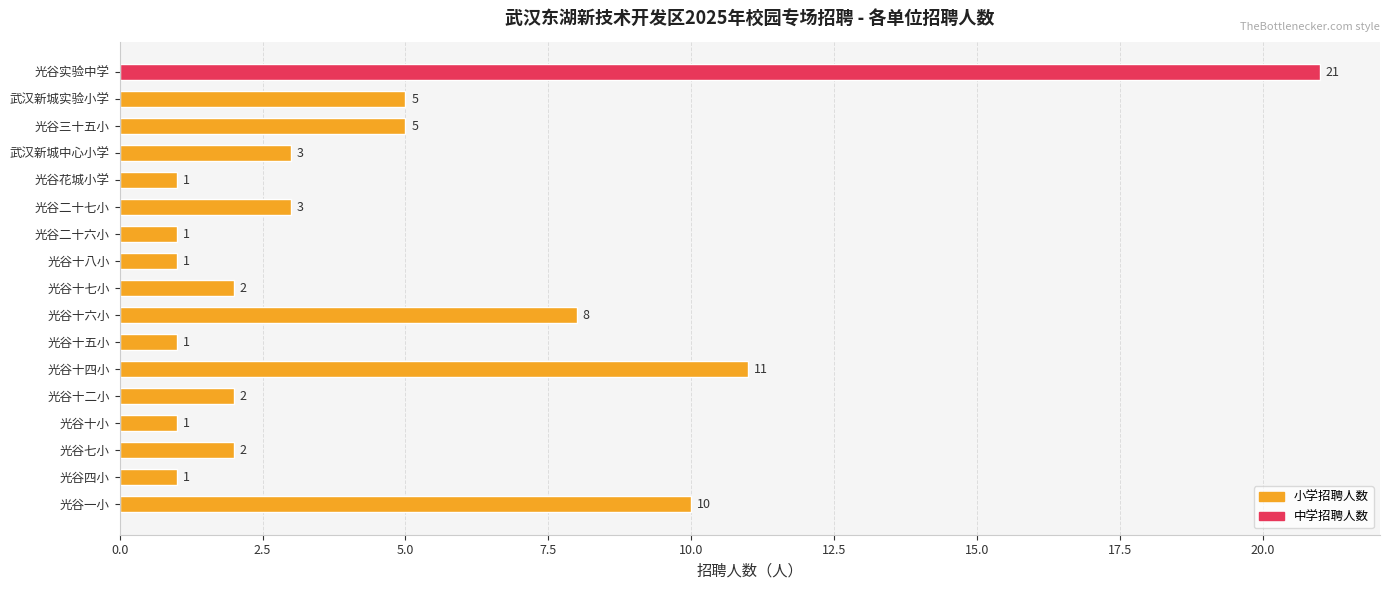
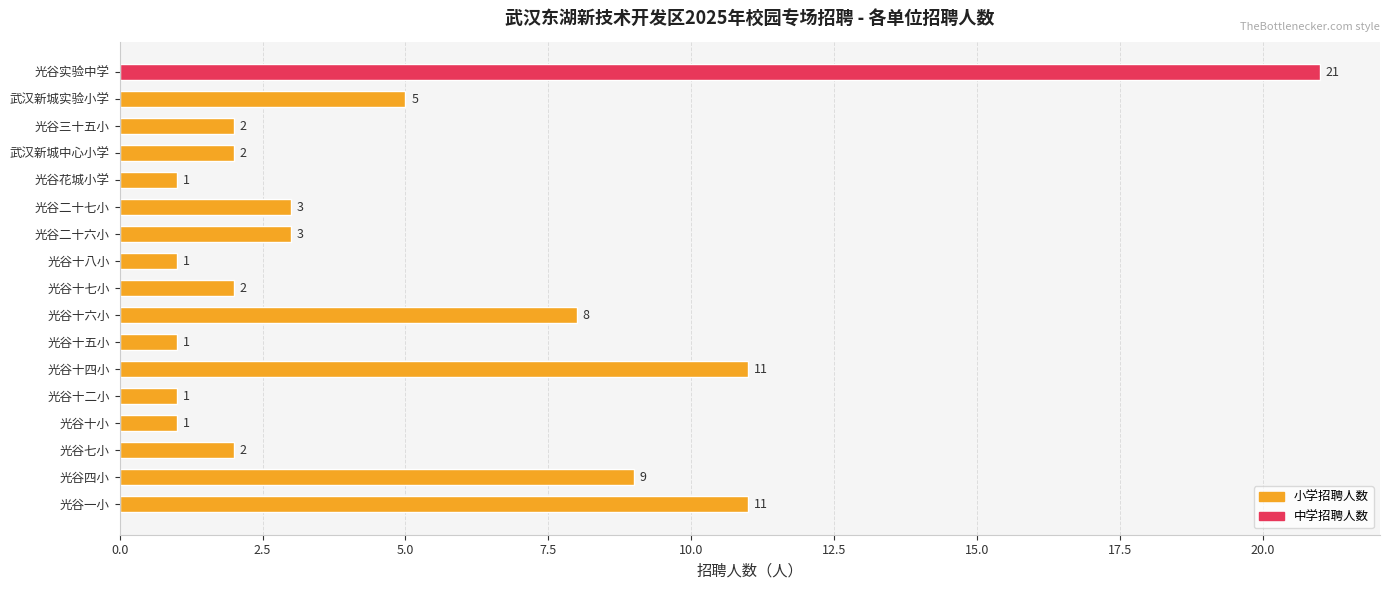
  {
    "光谷实验中学": 21,
    "武汉新城实验小学": 5,
-   "光谷三十五小": 5,
-   "武汉新城中心小学": 3,
+   "光谷三十五小": 2,
+   "武汉新城中心小学": 2,
    "光谷花城小学": 1,
    "光谷二十七小": 3,
-   "光谷二十六小": 1,
+   "光谷二十六小": 3,
    "光谷十八小": 1,
    "光谷十七小": 2,
    "光谷十六小": 8,
    "光谷十五小": 1,
    "光谷十四小": 11,
-   "光谷十二小": 2,
+   "光谷十二小": 1,
    "光谷十小": 1,
    "光谷七小": 2,
-   "光谷四小": 1,
-   "光谷一小": 10
+   "光谷四小": 9,
+   "光谷一小": 11
  }
